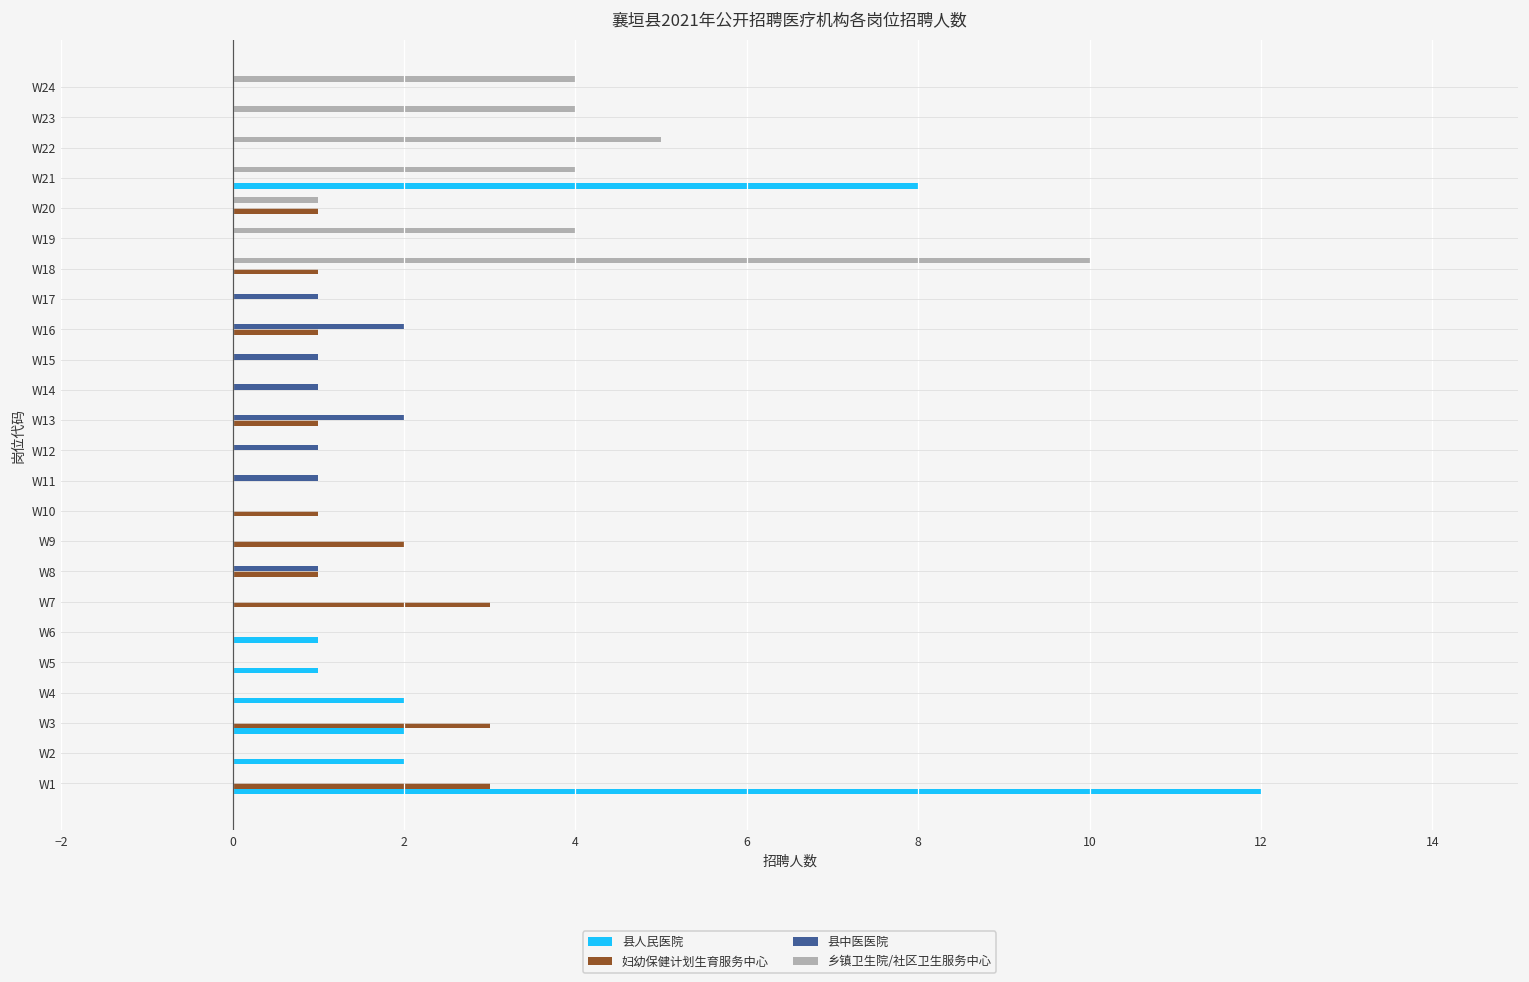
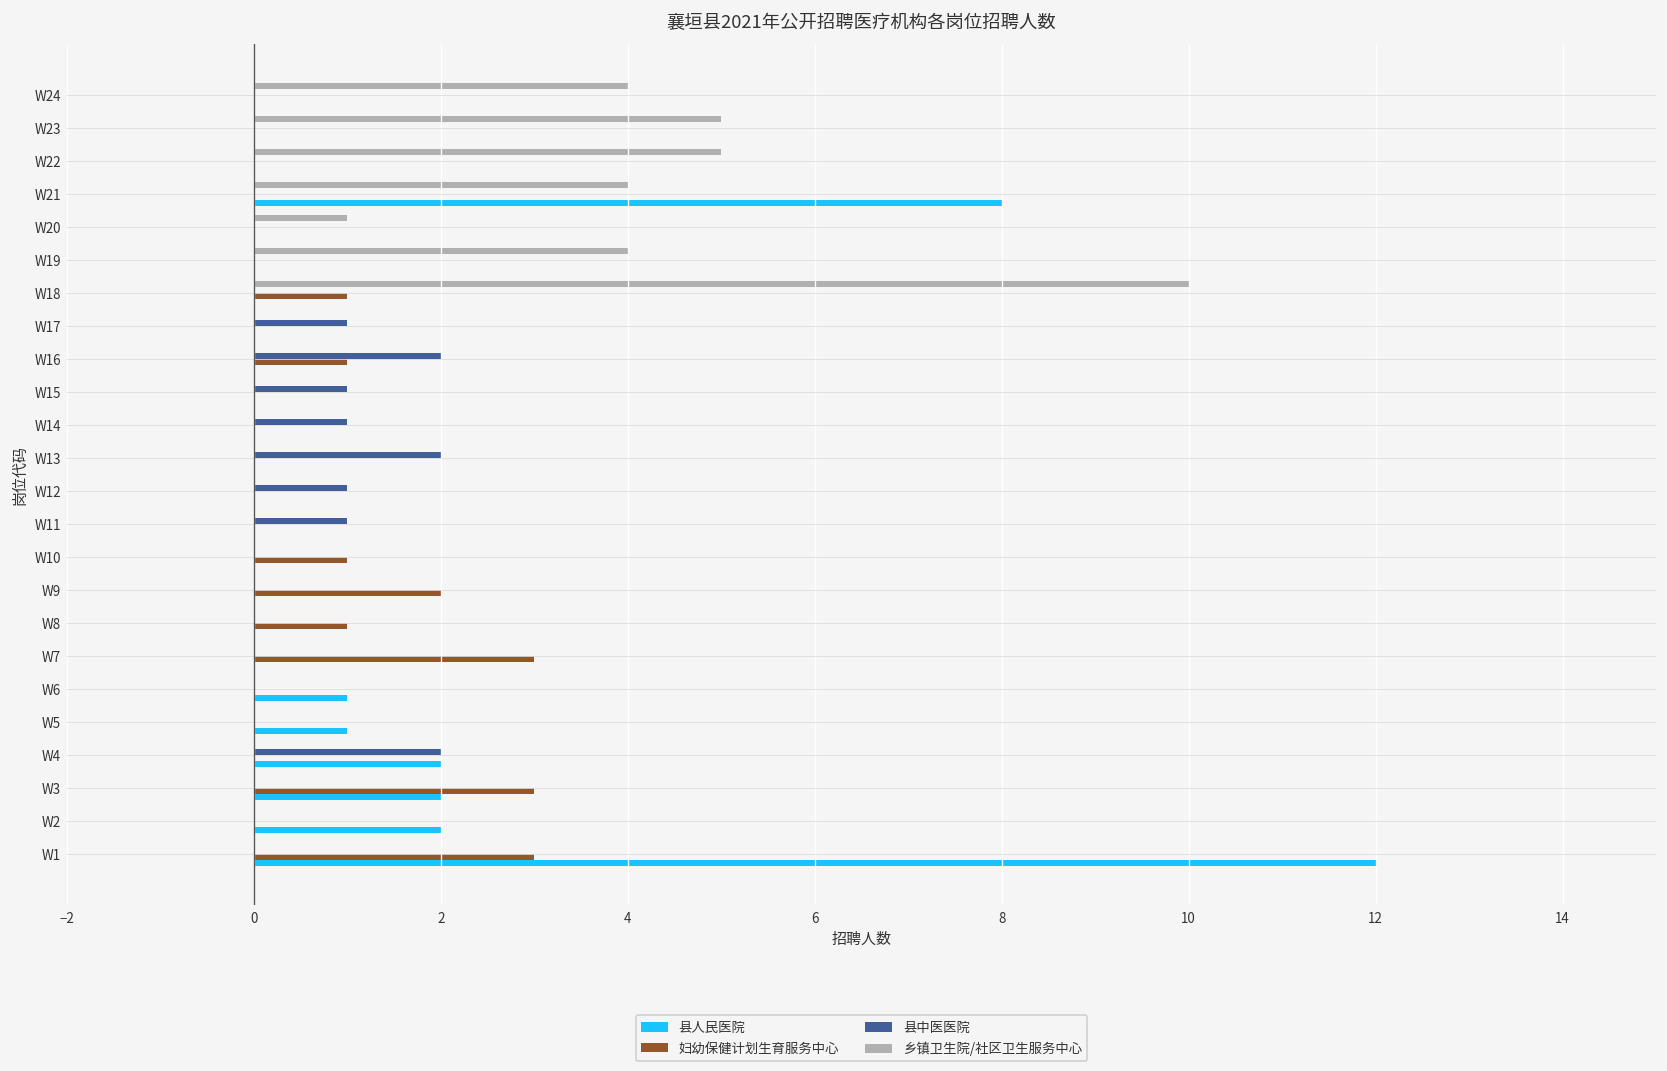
  {
    "县人民医院": {
      "W24": 0,
      "W23": 0,
      "W22": 0,
      "W21": 8,
      "W20": 0,
      "W19": 0,
      "W18": 0,
      "W17": 0,
      "W16": 0,
      "W15": 0,
      "W14": 0,
      "W13": 0,
      "W12": 0,
      "W11": 0,
      "W10": 0,
      "W9": 0,
      "W8": 0,
      "W7": 0,
      "W6": 1,
      "W5": 1,
      "W4": 2,
      "W3": 2,
      "W2": 2,
      "W1": 12
    },
    "妇幼保健计划生育服务中心": {
      "W24": 0,
      "W23": 0,
      "W22": 0,
      "W21": 0,
-     "W20": 1,
+     "W20": 0,
      "W19": 0,
      "W18": 1,
      "W17": 0,
      "W16": 1,
      "W15": 0,
      "W14": 0,
-     "W13": 1,
+     "W13": 0,
      "W12": 0,
      "W11": 0,
      "W10": 1,
      "W9": 2,
      "W8": 1,
      "W7": 3,
      "W6": 0,
      "W5": 0,
      "W4": 0,
      "W3": 3,
      "W2": 0,
      "W1": 3
    },
    "县中医医院": {
      "W24": 0,
      "W23": 0,
      "W22": 0,
      "W21": 0,
      "W20": 0,
      "W19": 0,
      "W18": 0,
      "W17": 1,
      "W16": 2,
      "W15": 1,
      "W14": 1,
      "W13": 2,
      "W12": 1,
      "W11": 1,
      "W10": 0,
      "W9": 0,
-     "W8": 1,
+     "W8": 0,
      "W7": 0,
      "W6": 0,
      "W5": 0,
-     "W4": 0,
+     "W4": 2,
      "W3": 0,
      "W2": 0,
      "W1": 0
    },
    "乡镇卫生院/社区卫生服务中心": {
      "W24": 4,
-     "W23": 4,
+     "W23": 5,
      "W22": 5,
      "W21": 4,
      "W20": 1,
      "W19": 4,
      "W18": 10,
      "W17": 0,
      "W16": 0,
      "W15": 0,
      "W14": 0,
      "W13": 0,
      "W12": 0,
      "W11": 0,
      "W10": 0,
      "W9": 0,
      "W8": 0,
      "W7": 0,
      "W6": 0,
      "W5": 0,
      "W4": 0,
      "W3": 0,
      "W2": 0,
      "W1": 0
    }
  }
